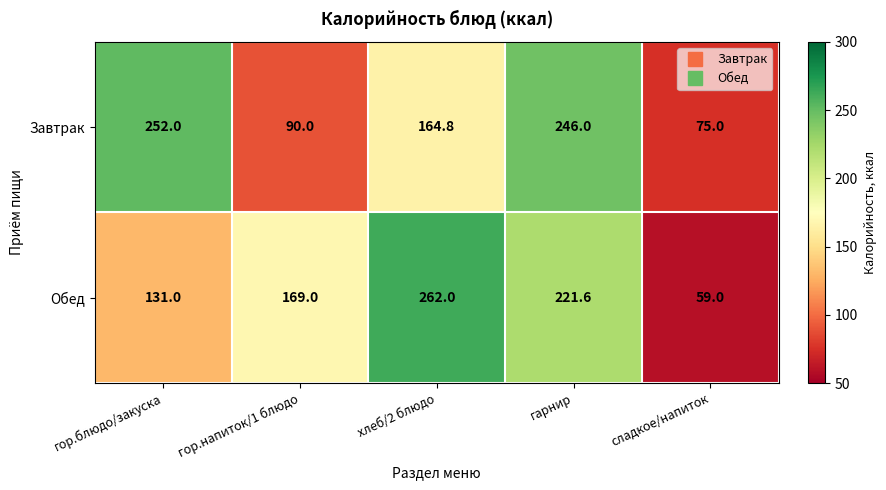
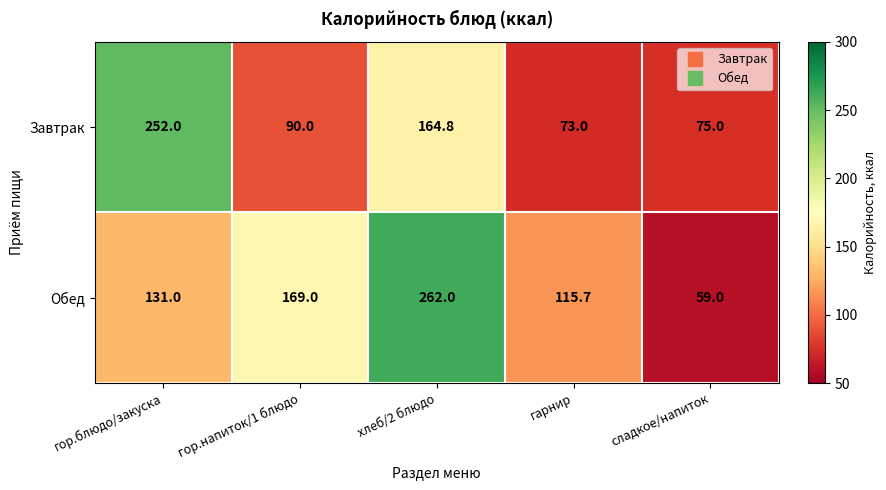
  {
    "Завтрак": {
      "гор.блюдо/закуска": 252.0,
      "гор.напиток/1 блюдо": 90.0,
      "хлеб/2 блюдо": 164.8,
-     "гарнир": 246.0,
+     "гарнир": 73.0,
      "сладкое/напиток": 75.0
    },
    "Обед": {
      "гор.блюдо/закуска": 131.0,
      "гор.напиток/1 блюдо": 169.0,
      "хлеб/2 блюдо": 262.0,
-     "гарнир": 221.6,
+     "гарнир": 115.7,
      "сладкое/напиток": 59.0
    }
  }
